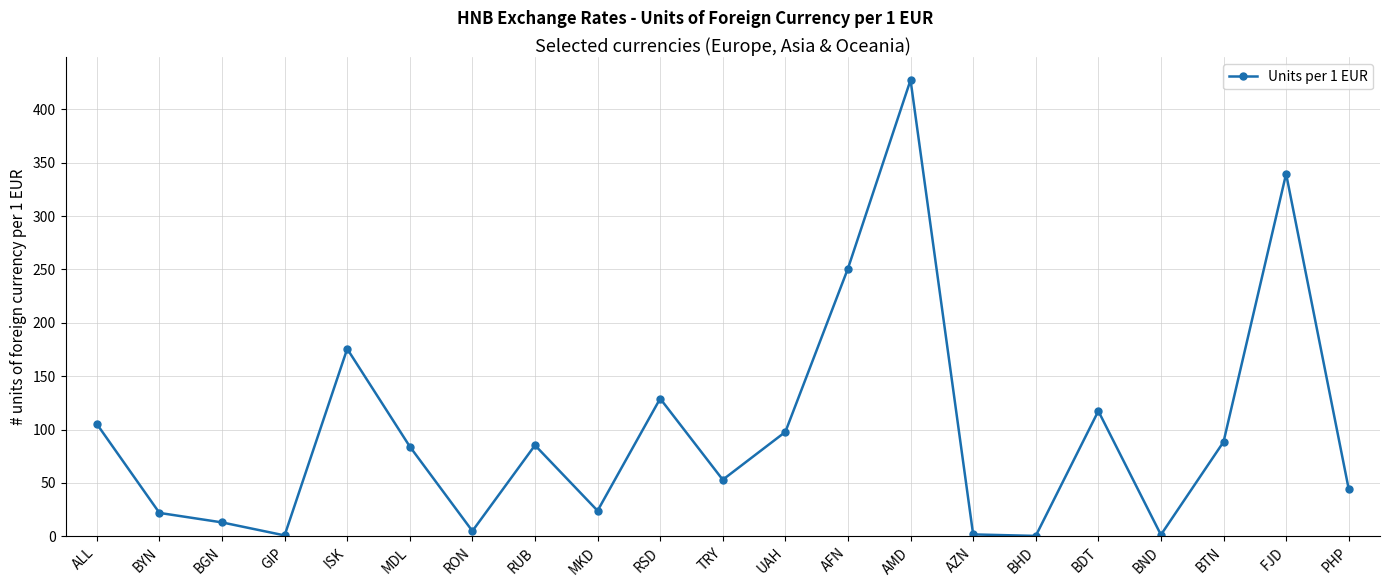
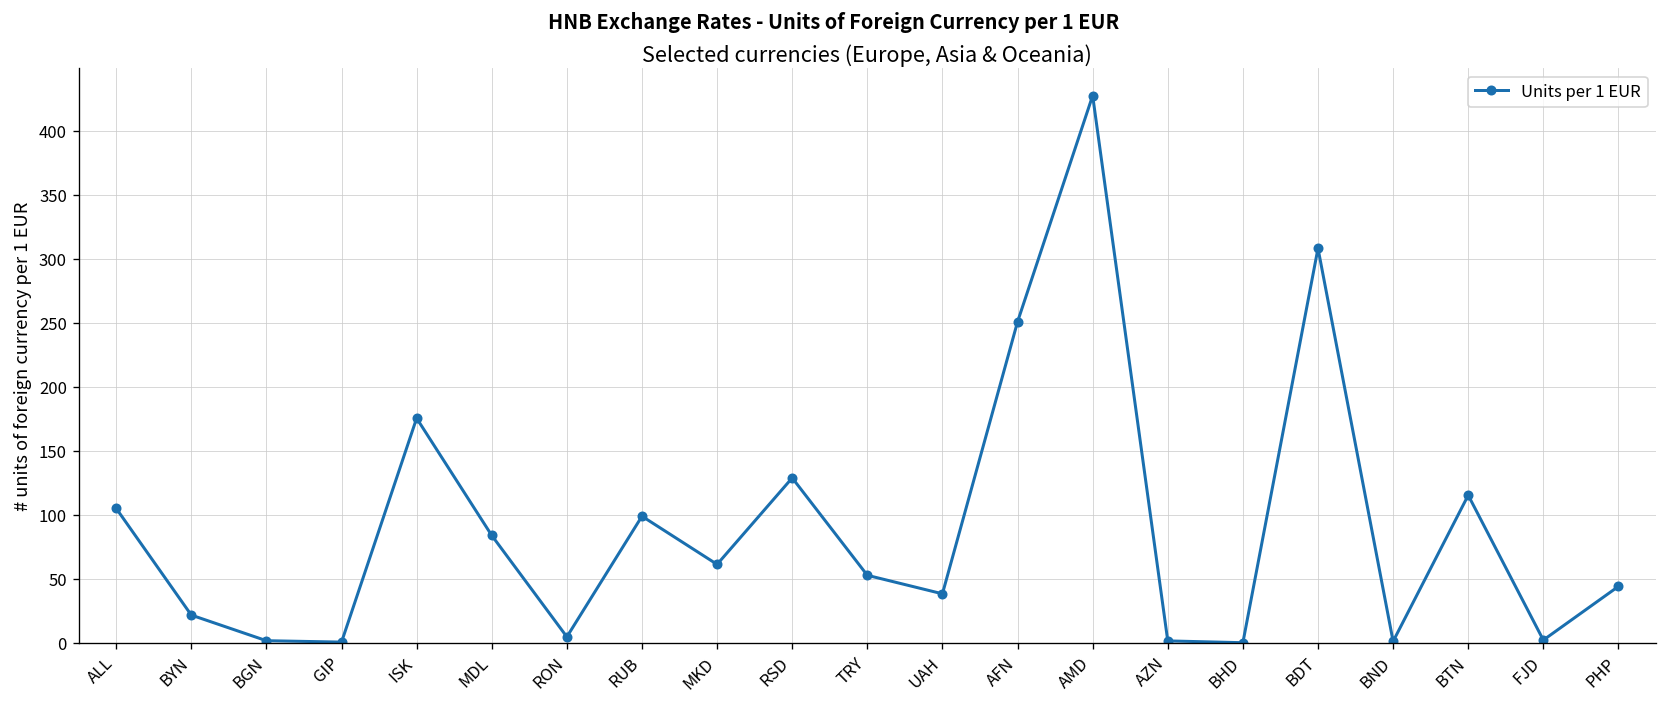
  {
    "ALL": 105,
    "BYN": 22,
-   "BGN": 13,
+   "BGN": 2,
    "GIP": 1,
    "ISK": 176,
    "MDL": 84,
    "RON": 5,
-   "RUB": 85,
-   "MKD": 24,
+   "RUB": 99,
+   "MKD": 62,
    "RSD": 129,
    "TRY": 53,
-   "UAH": 98,
+   "UAH": 39,
    "AFN": 251,
    "AMD": 427,
    "AZN": 2,
    "BHD": 0,
-   "BDT": 117,
+   "BDT": 308,
    "BND": 1,
-   "BTN": 88,
-   "FJD": 340,
+   "BTN": 115,
+   "FJD": 2,
    "PHP": 44
  }
